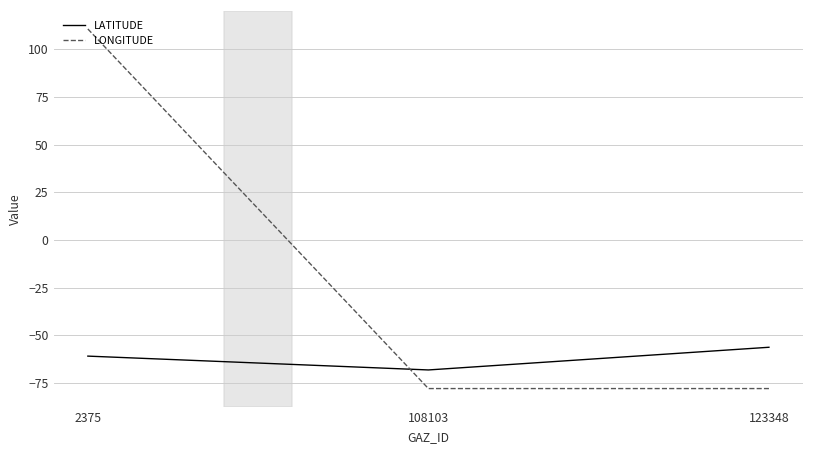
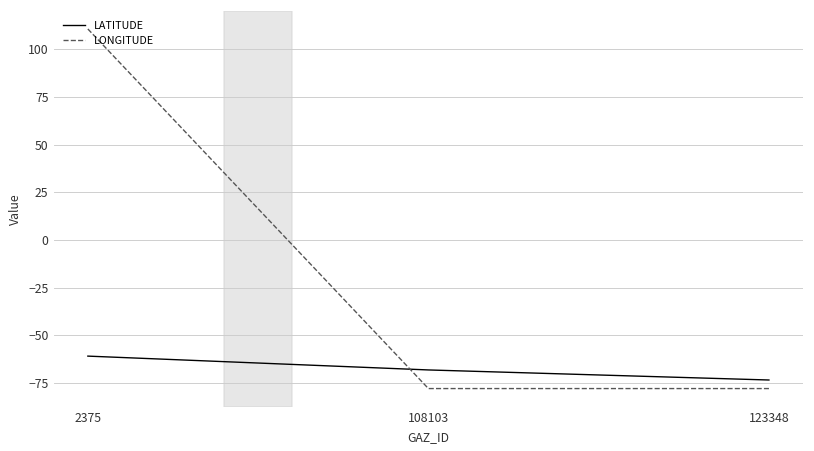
  {
    "LATITUDE": {
      "2375": -61,
      "108103": -68,
-     "123348": -56
+     "123348": -73
    },
    "LONGITUDE": {
      "2375": 111,
      "108103": -78,
      "123348": -78
    }
  }
